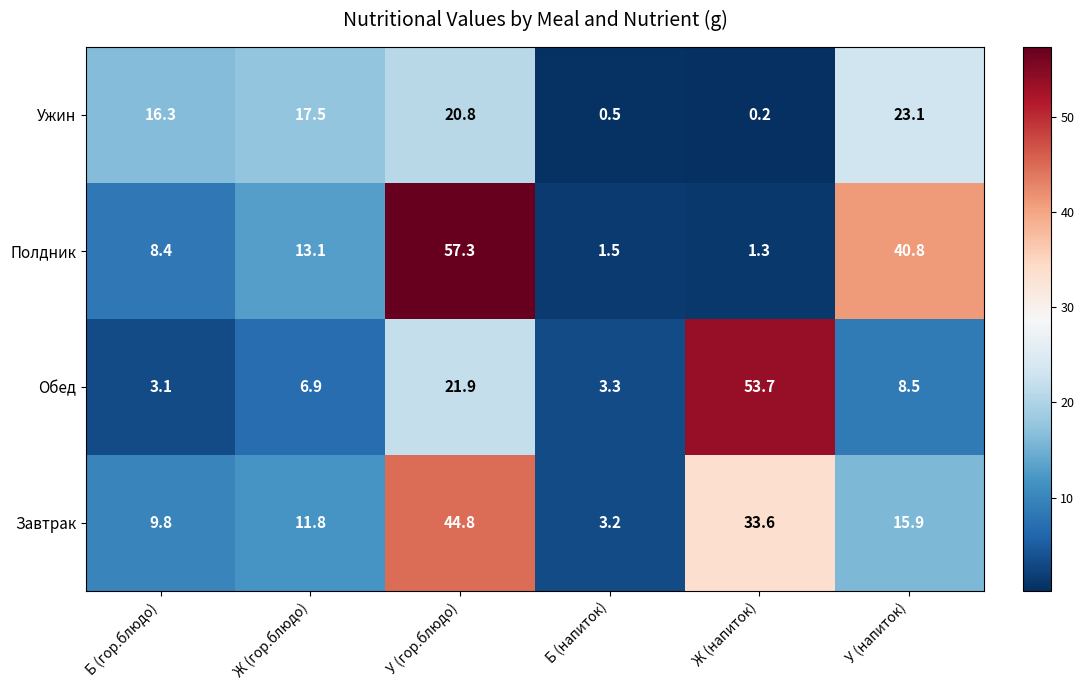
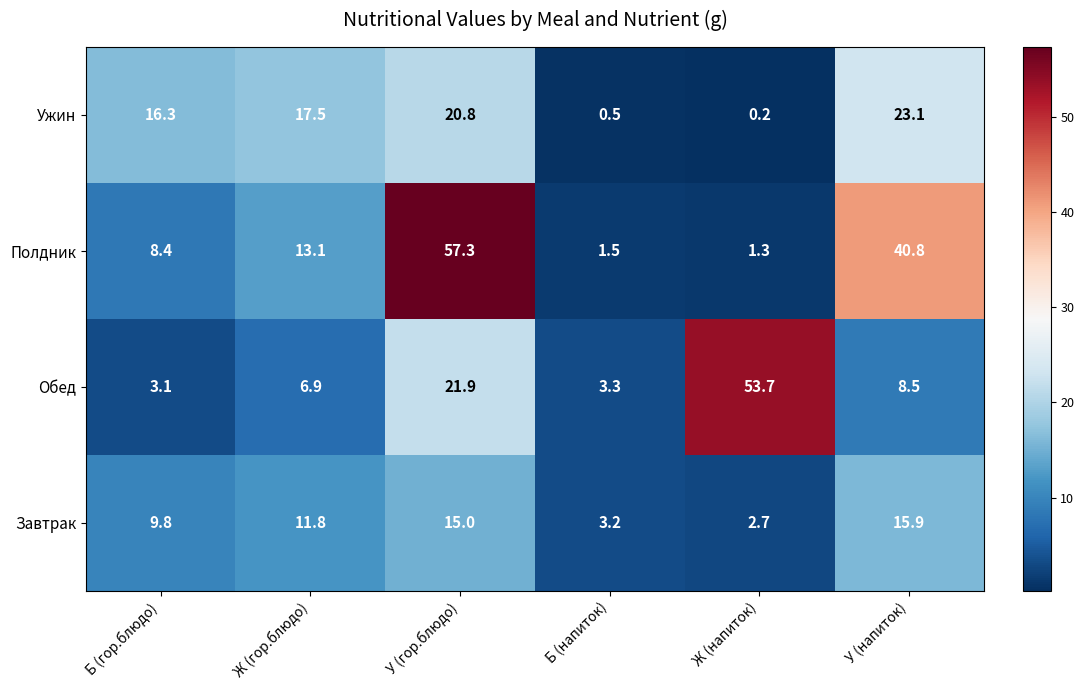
  {
    "Ужин": {
      "Б (гор.блюдо)": 16.3,
      "Ж (гор.блюдо)": 17.5,
      "У (гор.блюдо)": 20.8,
      "Б (напиток)": 0.5,
      "Ж (напиток)": 0.2,
      "У (напиток)": 23.1
    },
    "Полдник": {
      "Б (гор.блюдо)": 8.4,
      "Ж (гор.блюдо)": 13.1,
      "У (гор.блюдо)": 57.3,
      "Б (напиток)": 1.5,
      "Ж (напиток)": 1.3,
      "У (напиток)": 40.8
    },
    "Обед": {
      "Б (гор.блюдо)": 3.1,
      "Ж (гор.блюдо)": 6.9,
      "У (гор.блюдо)": 21.9,
      "Б (напиток)": 3.3,
      "Ж (напиток)": 53.7,
      "У (напиток)": 8.5
    },
    "Завтрак": {
      "Б (гор.блюдо)": 9.8,
      "Ж (гор.блюдо)": 11.8,
-     "У (гор.блюдо)": 44.8,
+     "У (гор.блюдо)": 15.0,
      "Б (напиток)": 3.2,
-     "Ж (напиток)": 33.6,
+     "Ж (напиток)": 2.7,
      "У (напиток)": 15.9
    }
  }
